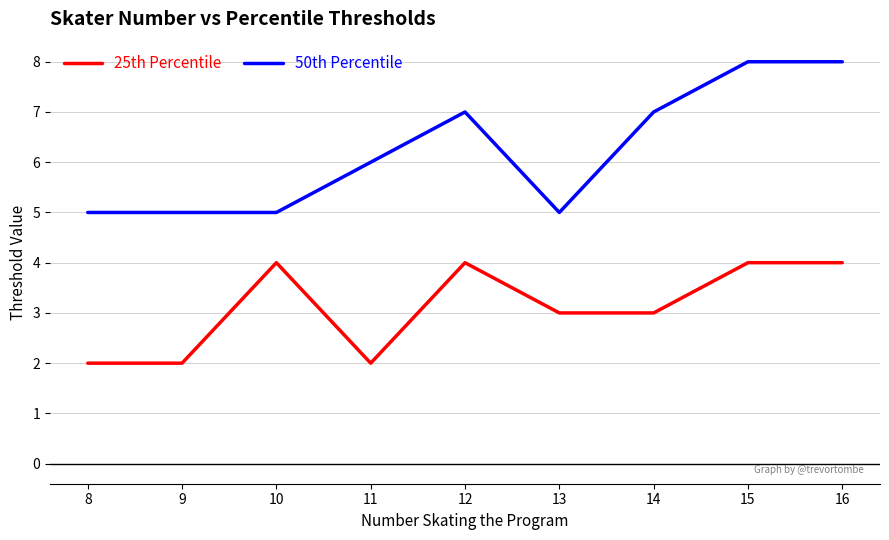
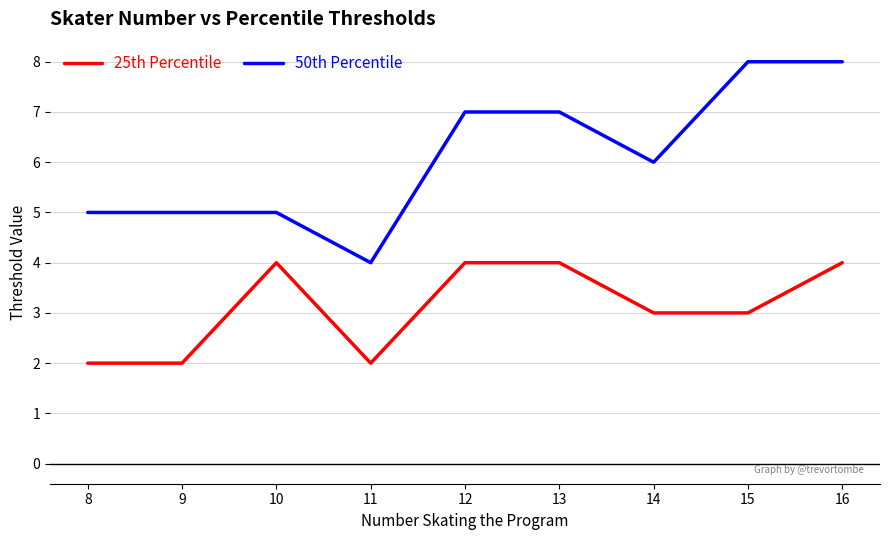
  {
    "25th Percentile": {
      "8": 2,
      "9": 2,
      "10": 4,
      "11": 2,
      "12": 4,
-     "13": 3,
+     "13": 4,
      "14": 3,
-     "15": 4,
+     "15": 3,
      "16": 4
    },
    "50th Percentile": {
      "8": 5,
      "9": 5,
      "10": 5,
-     "11": 6,
+     "11": 4,
      "12": 7,
-     "13": 5,
-     "14": 7,
+     "13": 7,
+     "14": 6,
      "15": 8,
      "16": 8
    }
  }
